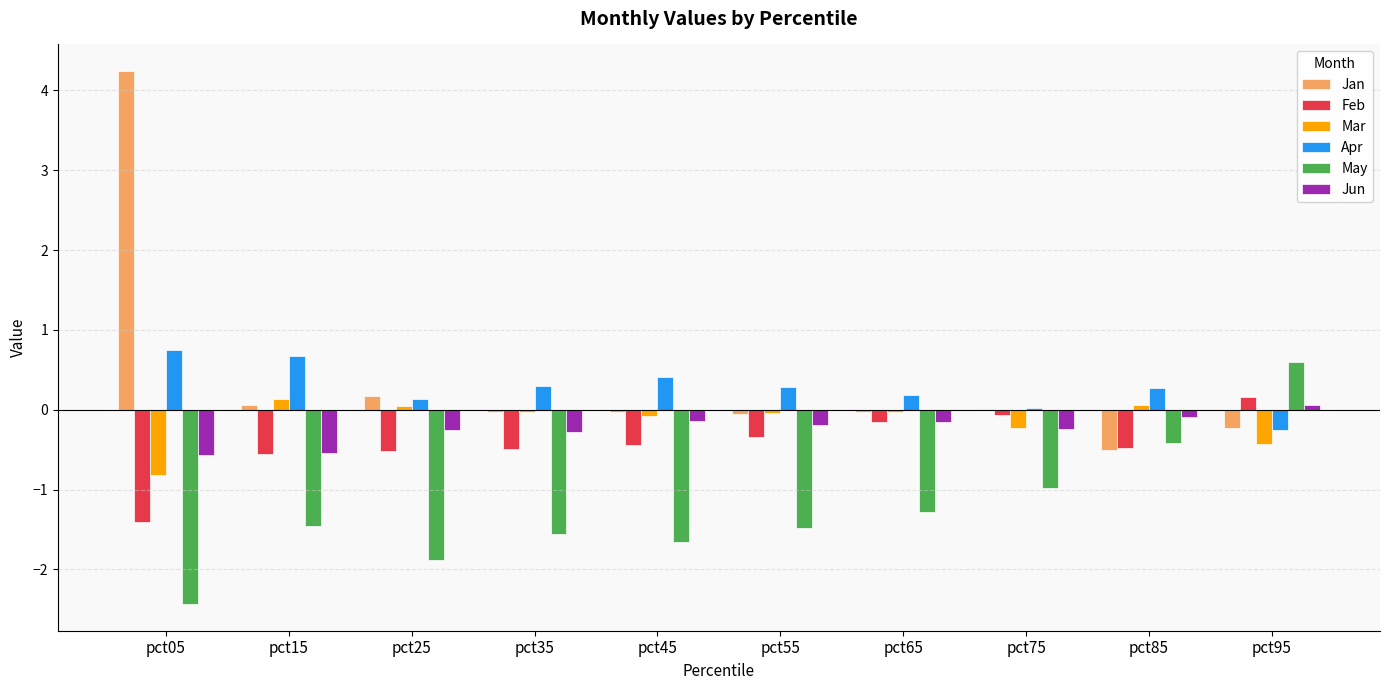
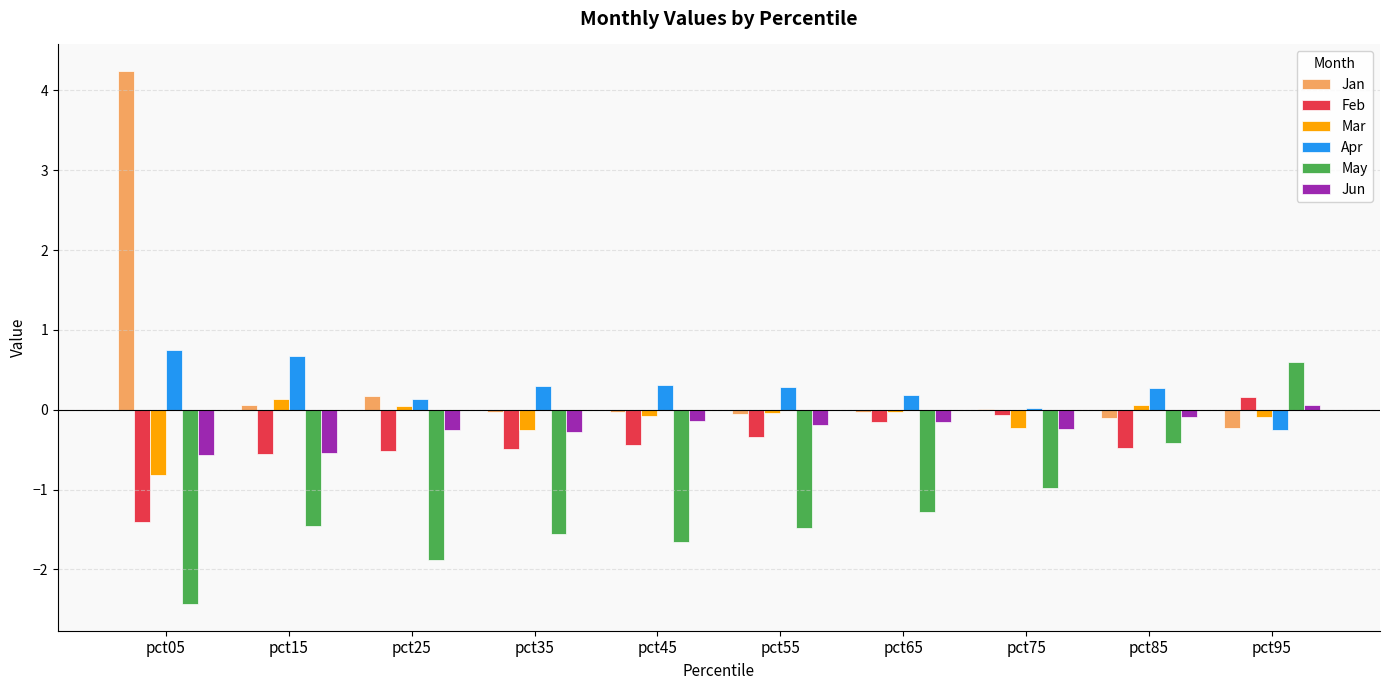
  {
    "Jan": {
      "pct05": 4.2,
      "pct15": 0.1,
      "pct25": 0.2,
      "pct55": -0.1,
-     "pct85": -0.5,
+     "pct85": -0.1,
      "pct95": -0.2
    },
    "Feb": {
      "pct05": -1.4,
      "pct15": -0.6,
      "pct25": -0.5,
      "pct35": -0.5,
      "pct45": -0.4,
      "pct55": -0.3,
      "pct65": -0.2,
      "pct75": -0.1,
      "pct85": -0.5,
      "pct95": 0.2
    },
    "Mar": {
      "pct05": -0.8,
      "pct15": 0.1,
      "pct25": 0.1,
-     "pct35": 0.0,
+     "pct35": -0.3,
      "pct45": -0.1,
      "pct55": 0.0,
      "pct75": -0.2,
      "pct85": 0.1,
-     "pct95": -0.4
+     "pct95": -0.1
    },
    "Apr": {
      "pct05": 0.8,
      "pct15": 0.7,
      "pct25": 0.1,
      "pct35": 0.3,
-     "pct45": 0.4,
+     "pct45": 0.3,
      "pct55": 0.3,
      "pct65": 0.2,
      "pct85": 0.3,
      "pct95": -0.2
    },
    "May": {
      "pct05": -2.4,
      "pct15": -1.5,
      "pct25": -1.9,
      "pct35": -1.6,
      "pct45": -1.7,
      "pct55": -1.5,
      "pct65": -1.3,
      "pct75": -1.0,
      "pct85": -0.4,
      "pct95": 0.6
    },
    "Jun": {
      "pct05": -0.6,
      "pct15": -0.5,
      "pct25": -0.3,
      "pct35": -0.3,
      "pct45": -0.1,
      "pct55": -0.2,
      "pct65": -0.2,
      "pct75": -0.2,
      "pct85": -0.1,
      "pct95": 0.1
    }
  }
